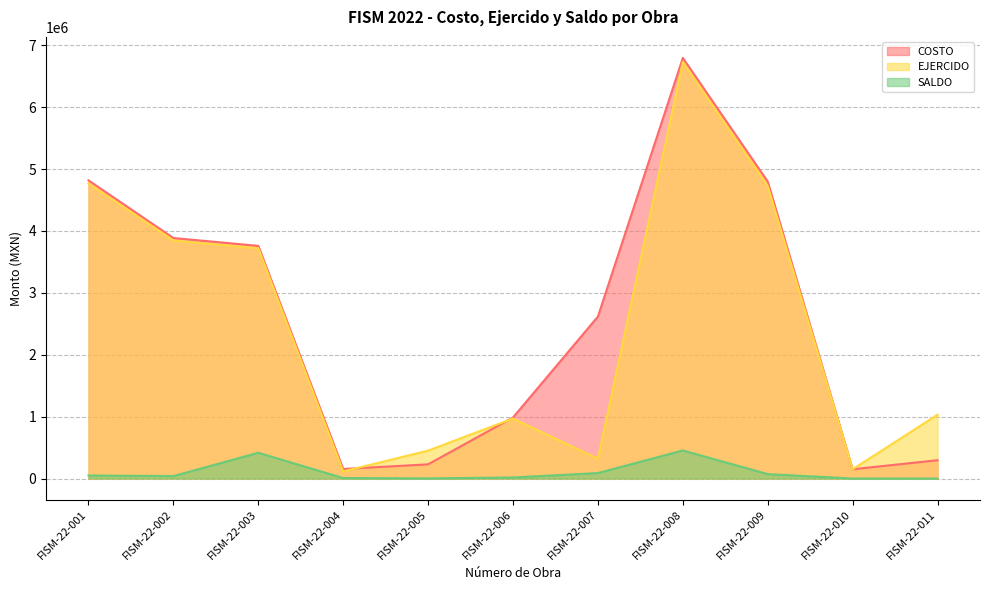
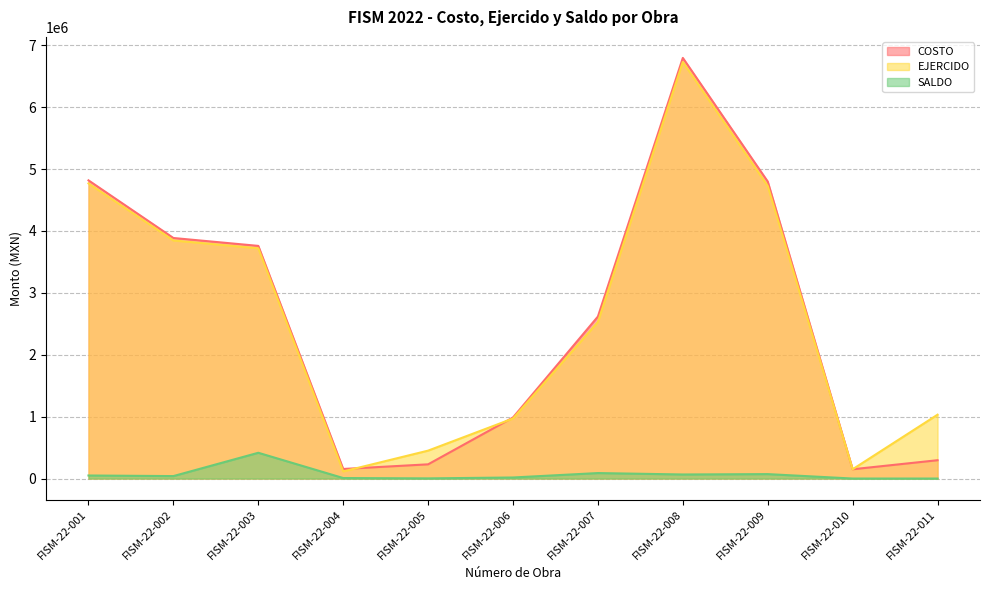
  {
    "COSTO": {
      "FISM-22-001": 4800000,
      "FISM-22-005": 200000,
      "FISM-22-007": 2600000,
      "FISM-22-008": 6800000,
      "FISM-22-009": 4800000,
      "FISM-22-011": 300000
    },
    "EJERCIDO": {
      "FISM-22-001": 4800000,
      "FISM-22-005": 500000,
-     "FISM-22-007": 300000,
+     "FISM-22-007": 2500000,
      "FISM-22-008": 6700000,
      "FISM-22-009": 4700000,
      "FISM-22-011": 1000000
    },
    "SALDO": {
      "FISM-22-001": 0,
      "FISM-22-002": 0,
      "FISM-22-003": 400000,
      "FISM-22-004": 0,
      "FISM-22-005": 0,
      "FISM-22-006": 0,
      "FISM-22-007": 100000,
-     "FISM-22-008": 500000,
+     "FISM-22-008": 100000,
      "FISM-22-009": 100000,
      "FISM-22-010": 0,
      "FISM-22-011": 0
    }
  }
